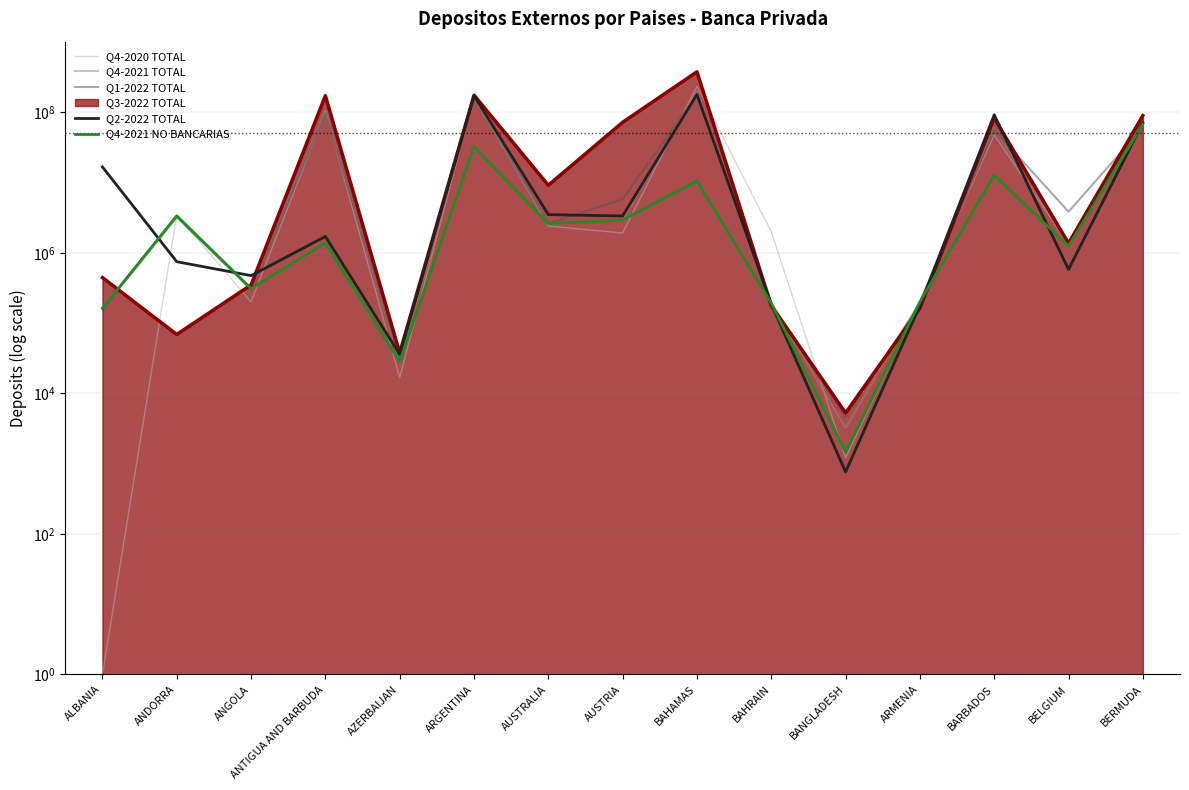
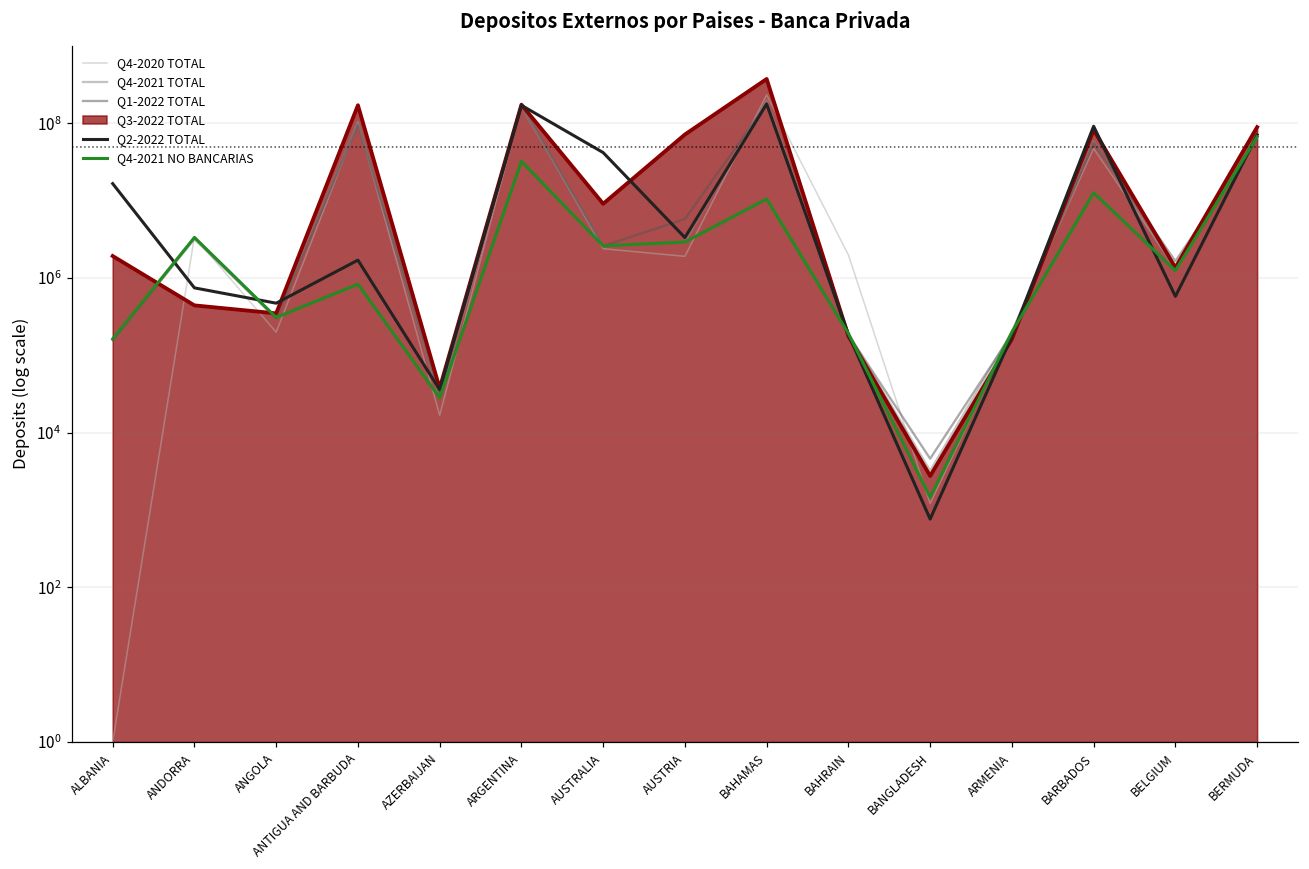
  {
    "Q1-2022 TOTAL": {
      "AZERBAIJAN": 30000,
      "AUSTRIA": 6000000,
      "BANGLADESH": 5000,
-     "BELGIUM": 4000000
+     "BELGIUM": 1700000
    },
    "Q3-2022 TOTAL": {
-     "ALBANIA": 400000,
-     "ANDORRA": 70000,
+     "ALBANIA": 1900000,
+     "ANDORRA": 400000,
      "ANGOLA": 300000,
      "ANTIGUA AND BARBUDA": 170000000,
      "AUSTRALIA": 9000000,
      "AUSTRIA": 70000000,
      "BAHAMAS": 400000000,
-     "BANGLADESH": 5000,
+     "BANGLADESH": 2800,
      "ARMENIA": 160000,
      "BARBADOS": 80000000,
      "BERMUDA": 90000000
    },
    "Q2-2022 TOTAL": {
      "ALBANIA": 17000000,
      "ANDORRA": 700000,
      "ANGOLA": 500000,
      "ANTIGUA AND BARBUDA": 1700000,
-     "AUSTRALIA": 3000000,
+     "AUSTRALIA": 40000000,
      "AUSTRIA": 3000000,
      "BANGLADESH": 800,
      "BARBADOS": 90000000,
      "BELGIUM": 600000
    },
    "Q4-2021 NO BANCARIAS": {
-     "ANTIGUA AND BARBUDA": 1400000,
+     "ANTIGUA AND BARBUDA": 800000,
      "ARGENTINA": 30000000,
      "BAHAMAS": 11000000,
      "BANGLADESH": 1500,
      "BARBADOS": 13000000
    }
  }
